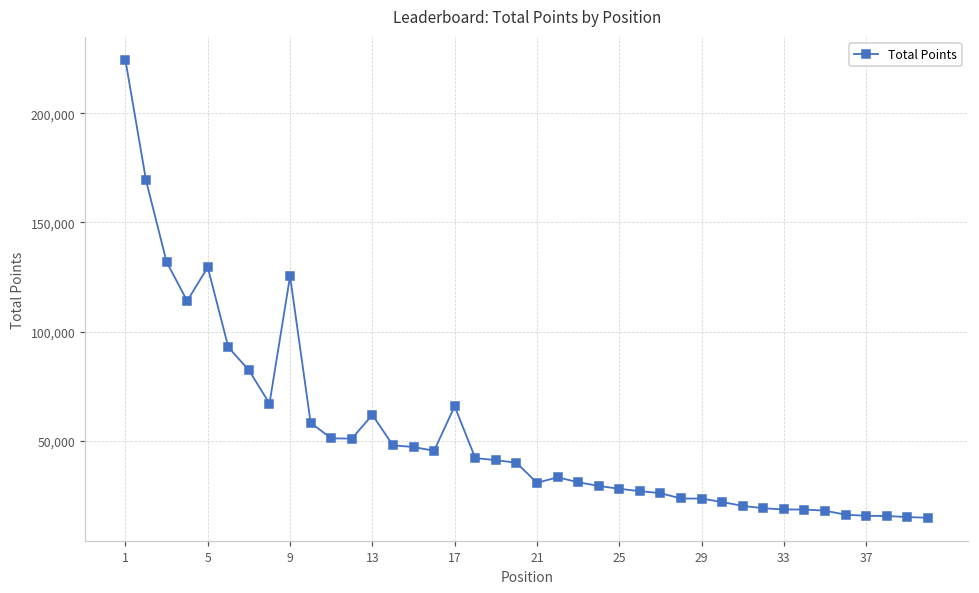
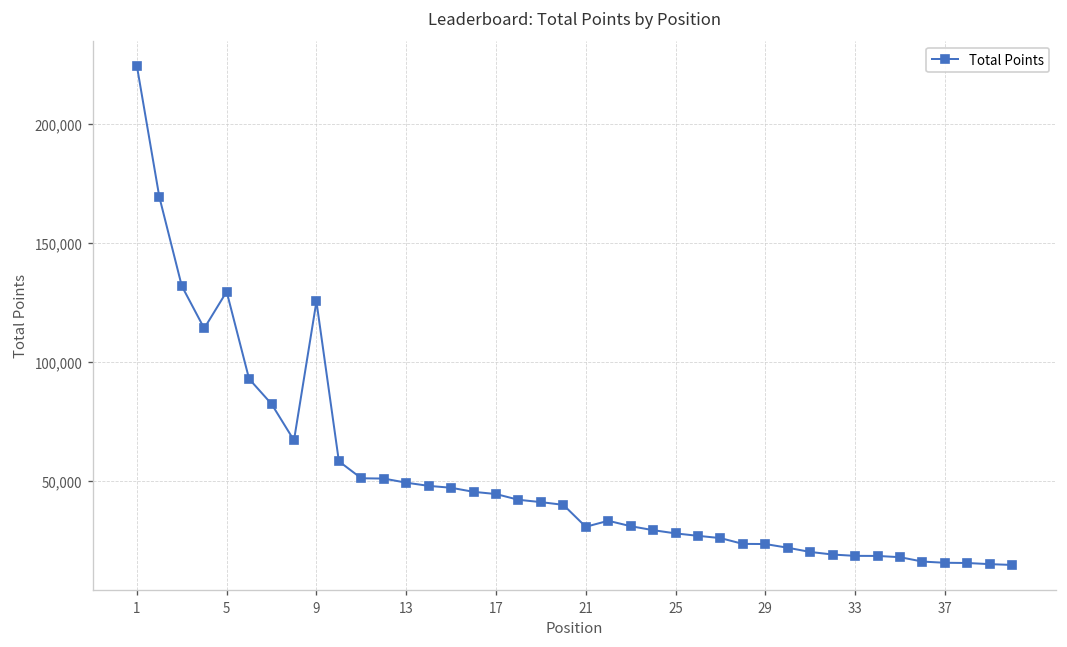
  {
    "1": "224,000",
    "5": "129,000",
    "9": "125,000",
-   "13": "62,000",
-   "17": "66,000",
+   "13": "49,000",
+   "17": "44,000",
    "21": "31,000",
    "25": "28,000",
    "29": "23,000",
    "33": "18,000",
    "37": "16,000"
  }
